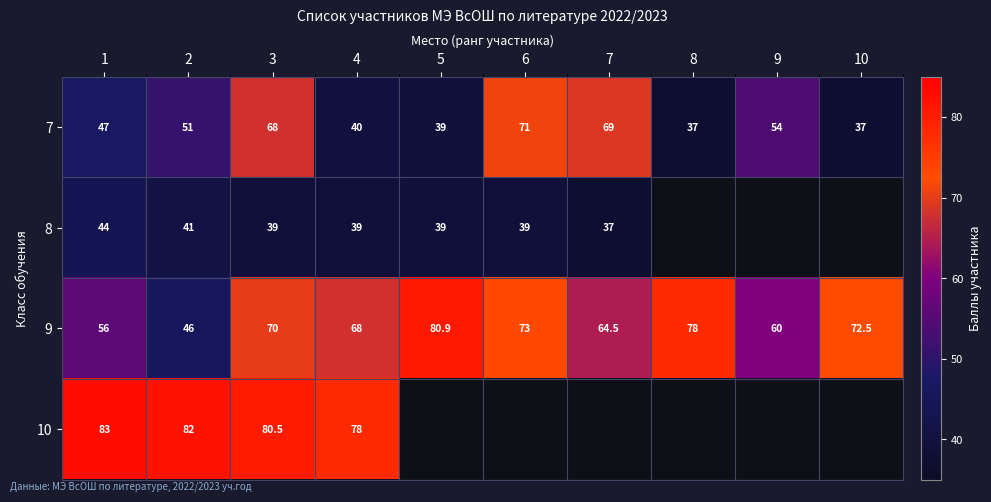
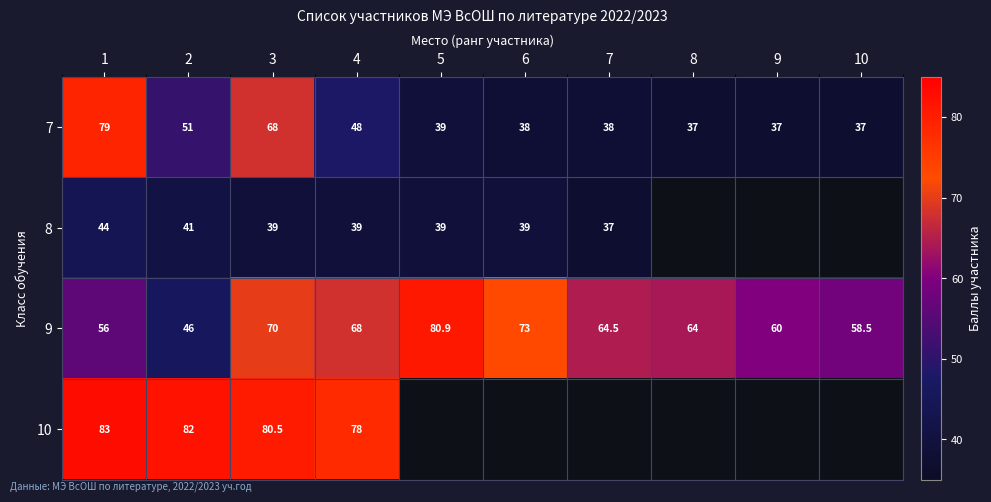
  {
    "7": {
-     "1": 47,
+     "1": 79,
      "2": 51,
      "3": 68,
-     "4": 40,
+     "4": 48,
      "5": 39,
-     "6": 71,
-     "7": 69,
+     "6": 38,
+     "7": 38,
      "8": 37,
-     "9": 54,
+     "9": 37,
      "10": 37
    },
    "8": {
      "1": 44,
      "2": 41,
      "3": 39,
      "4": 39,
      "5": 39,
      "6": 39,
      "7": 37
    },
    "9": {
      "1": 56,
      "2": 46,
      "3": 70,
      "4": 68,
      "5": 80.9,
      "6": 73,
      "7": 64.5,
-     "8": 78,
+     "8": 64,
      "9": 60,
-     "10": 72.5
+     "10": 58.5
    },
    "10": {
      "1": 83,
      "2": 82,
      "3": 80.5,
      "4": 78
    }
  }
